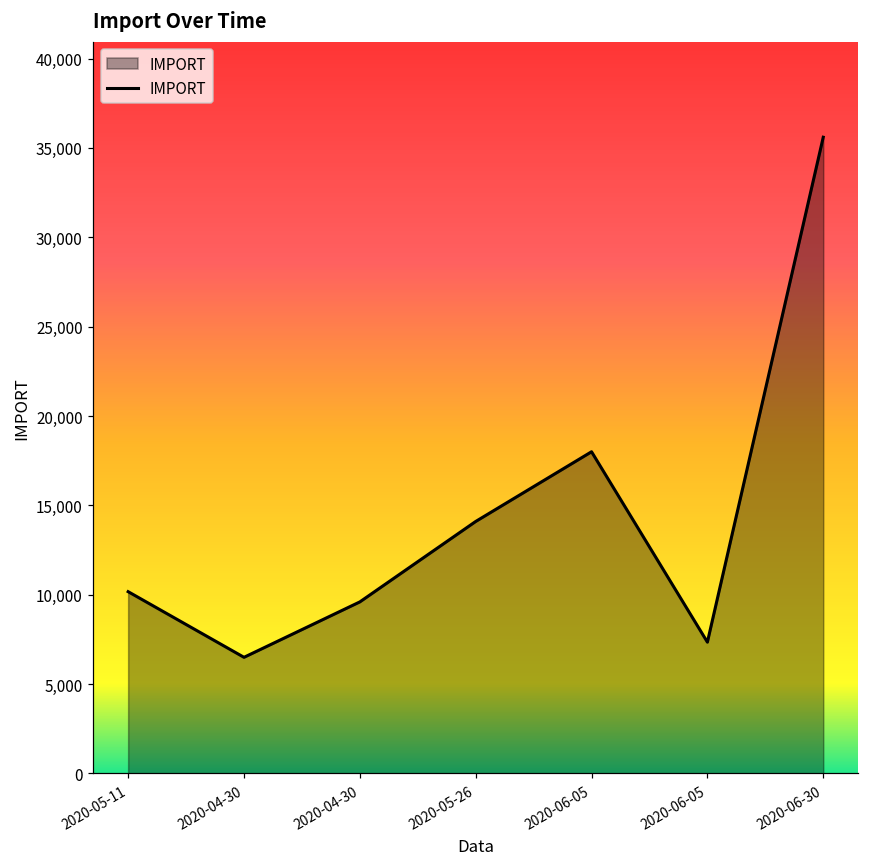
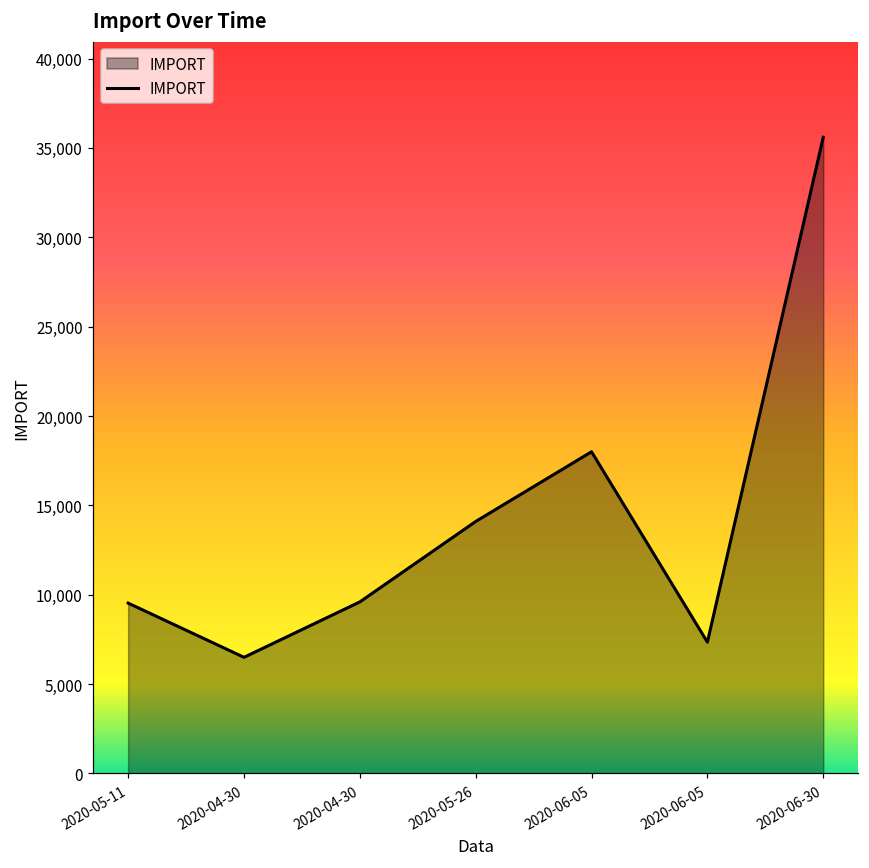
  {
-   "2020-05-11": "10,200",
+   "2020-05-11": "9,500",
    "2020-05-26": "14,100",
    "2020-06-30": "35,600"
  }
